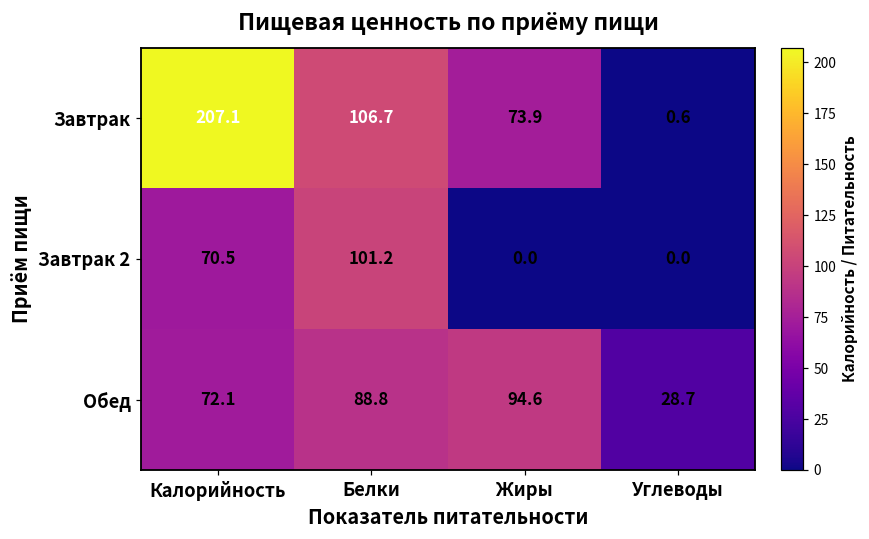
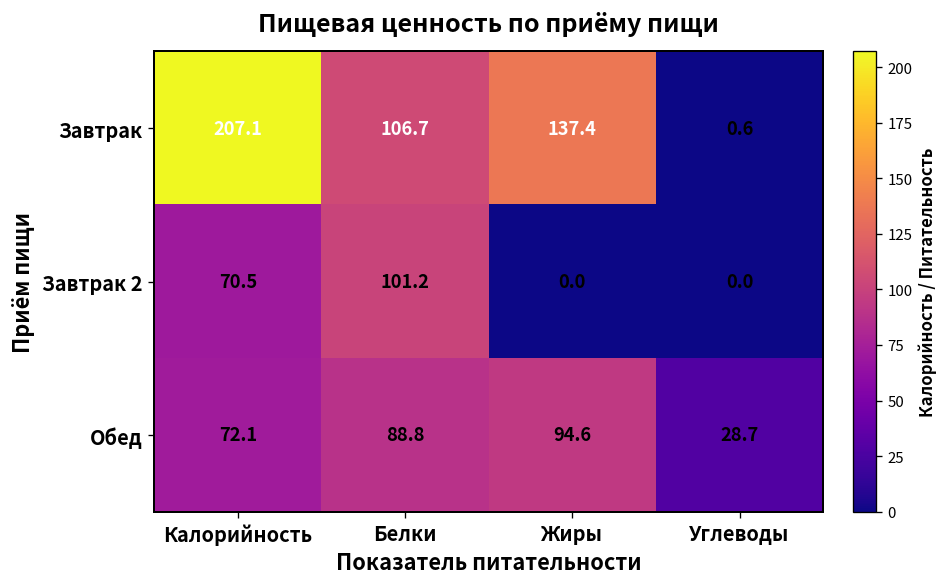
  {
    "Завтрак": {
      "Калорийность": 207.1,
      "Белки": 106.7,
-     "Жиры": 73.9,
+     "Жиры": 137.4,
      "Углеводы": 0.6
    },
    "Завтрак 2": {
      "Калорийность": 70.5,
      "Белки": 101.2,
      "Жиры": 0.0,
      "Углеводы": 0.0
    },
    "Обед": {
      "Калорийность": 72.1,
      "Белки": 88.8,
      "Жиры": 94.6,
      "Углеводы": 28.7
    }
  }
